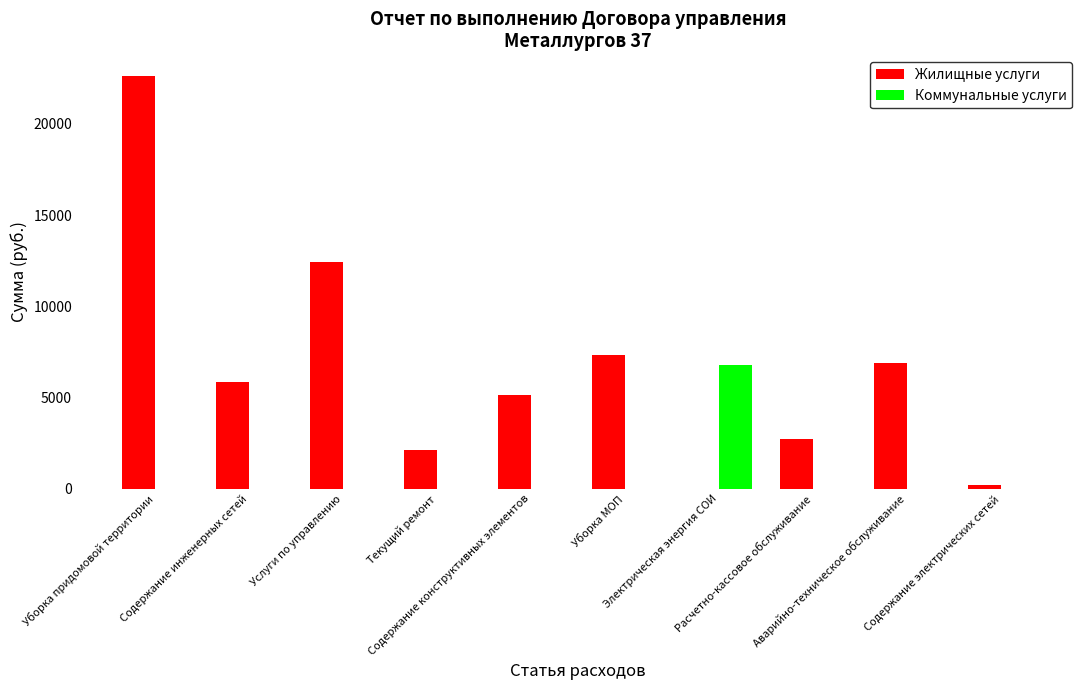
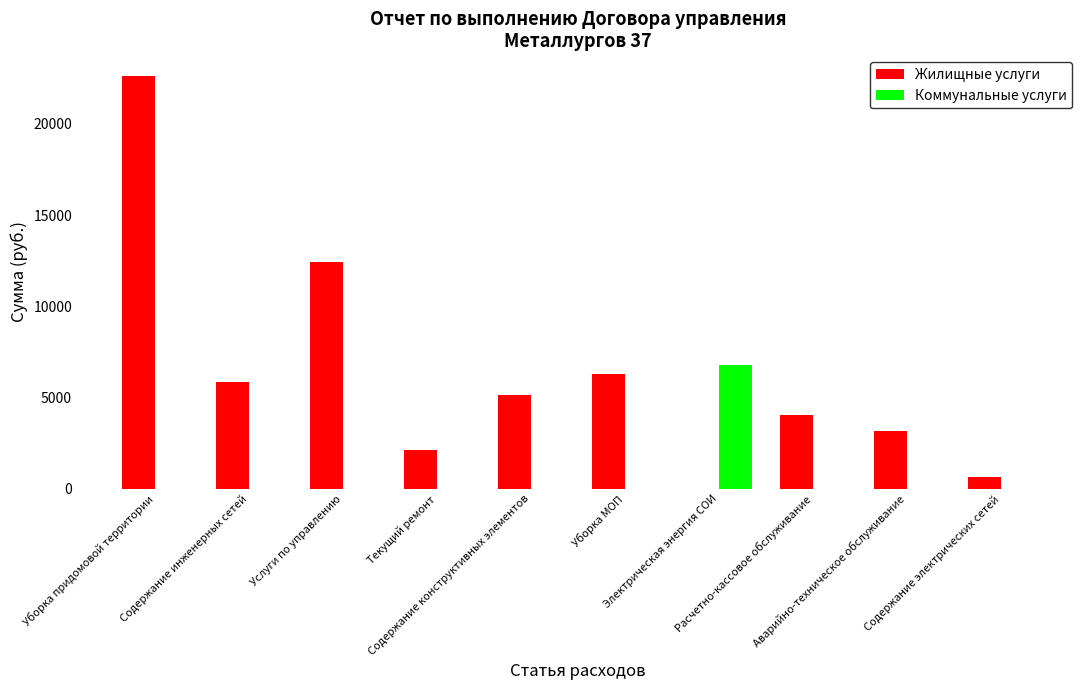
  {
    "Жилищные услуги": {
      "Уборка придомовой территории": 22600,
      "Содержание инженерных сетей": 5800,
      "Услуги по управлению": 12400,
      "Текущий ремонт": 2100,
      "Содержание конструктивных элементов": 5100,
-     "Уборка МОП": 7300,
+     "Уборка МОП": 6300,
      "Электрическая энергия СОИ": 0,
-     "Расчетно-кассовое обслуживание": 2700,
-     "Аварийно-техническое обслуживание": 6900,
-     "Содержание электрических сетей": 200
+     "Расчетно-кассовое обслуживание": 4100,
+     "Аварийно-техническое обслуживание": 3200,
+     "Содержание электрических сетей": 700
    },
    "Коммунальные услуги": {
      "Уборка придомовой территории": 0,
      "Содержание инженерных сетей": 0,
      "Услуги по управлению": 0,
      "Текущий ремонт": 0,
      "Содержание конструктивных элементов": 0,
      "Уборка МОП": 0,
      "Электрическая энергия СОИ": 6800,
      "Расчетно-кассовое обслуживание": 0,
      "Аварийно-техническое обслуживание": 0,
      "Содержание электрических сетей": 0
    }
  }
